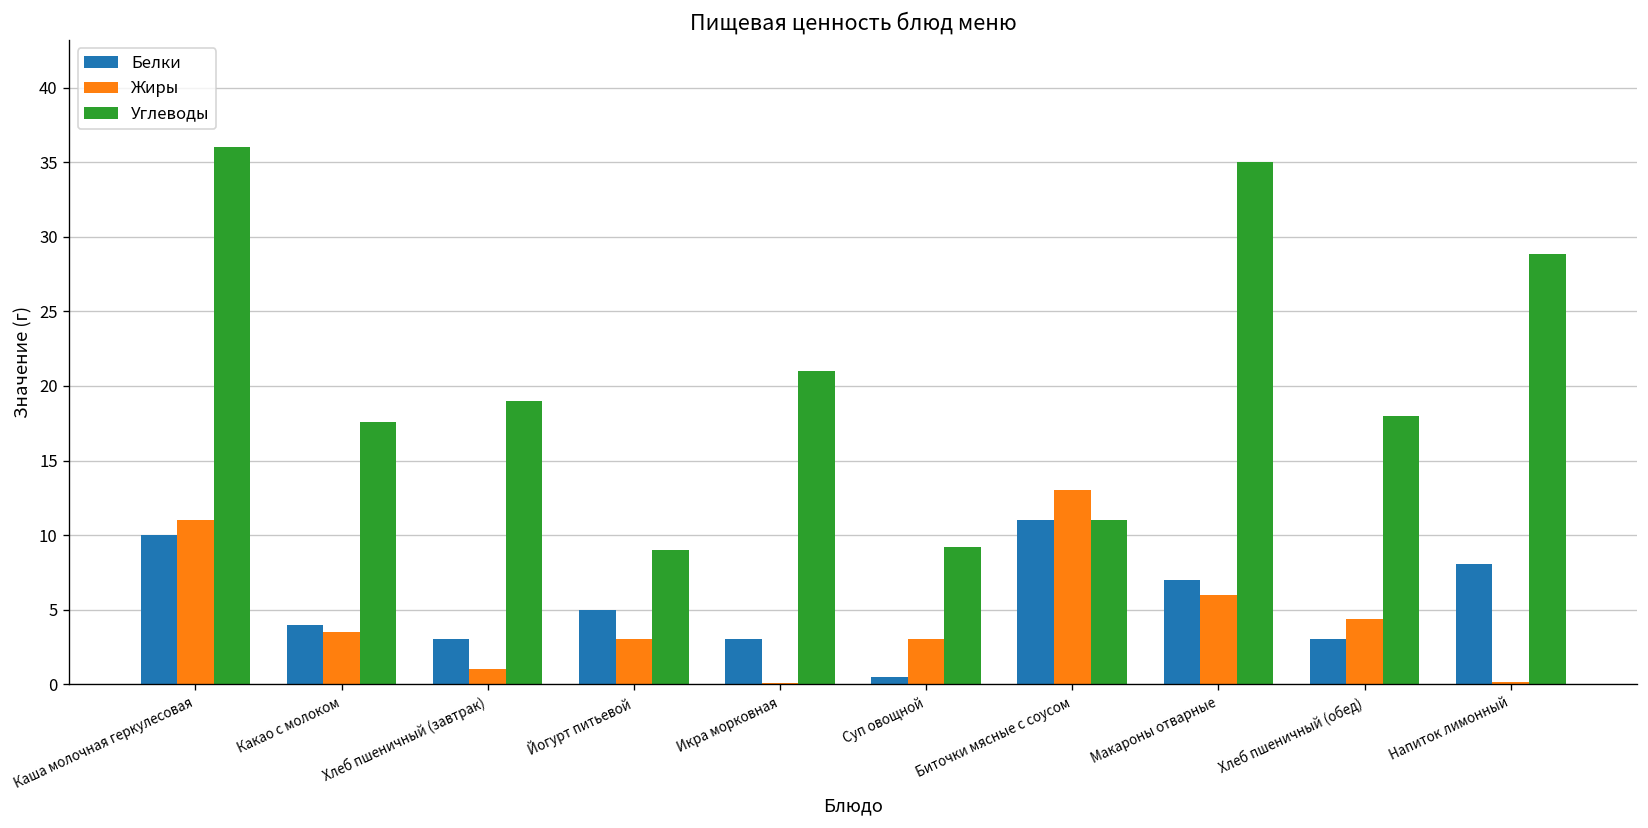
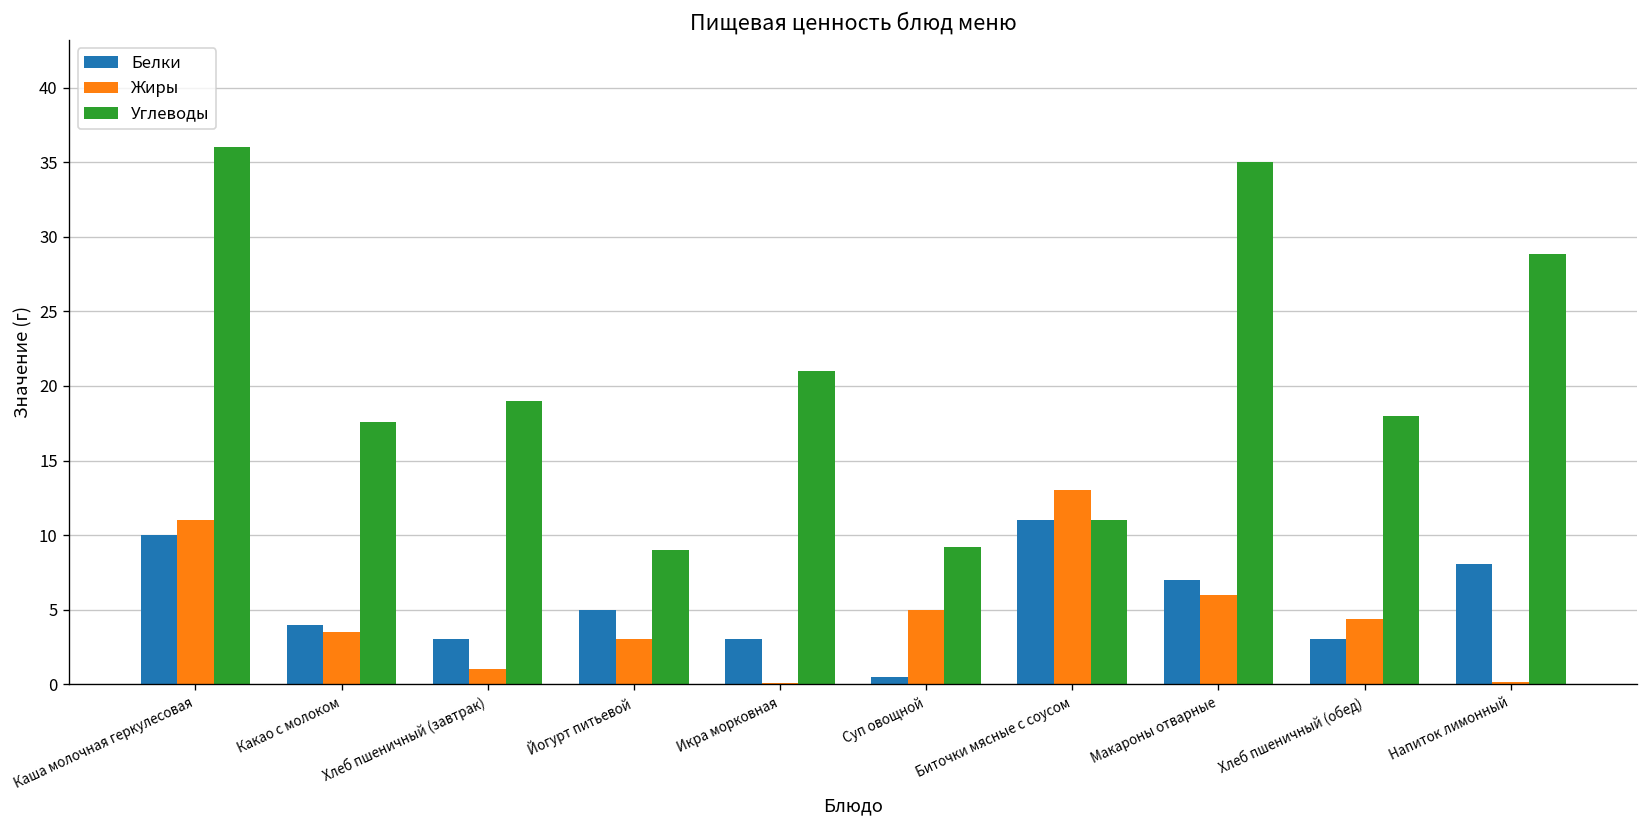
  {
    "Белки": {
      "Каша молочная геркулесовая": 10,
      "Какао с молоком": 4,
      "Хлеб пшеничный (завтрак)": 3,
      "Йогурт питьевой": 5,
      "Икра морковная": 3,
      "Суп овощной": 0.5,
      "Биточки мясные с соусом": 11,
      "Макароны отварные": 7,
      "Хлеб пшеничный (обед)": 3,
      "Напиток лимонный": 8
    },
    "Жиры": {
      "Каша молочная геркулесовая": 11,
      "Какао с молоком": 3.5,
      "Хлеб пшеничный (завтрак)": 1,
      "Йогурт питьевой": 3,
-     "Суп овощной": 3,
+     "Суп овощной": 5,
      "Биточки мясные с соусом": 13,
      "Макароны отварные": 6,
      "Хлеб пшеничный (обед)": 4.4
    },
    "Углеводы": {
      "Каша молочная геркулесовая": 36,
      "Какао с молоком": 17.6,
      "Хлеб пшеничный (завтрак)": 19,
      "Йогурт питьевой": 9,
      "Икра морковная": 21,
      "Суп овощной": 9,
      "Биточки мясные с соусом": 11,
      "Макароны отварные": 35,
      "Хлеб пшеничный (обед)": 18,
      "Напиток лимонный": 29
    }
  }
